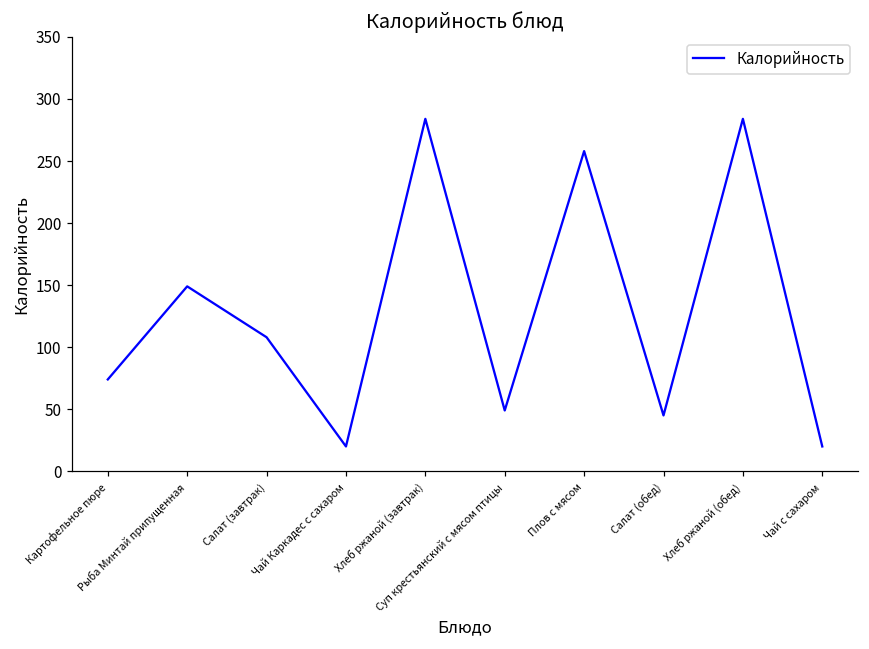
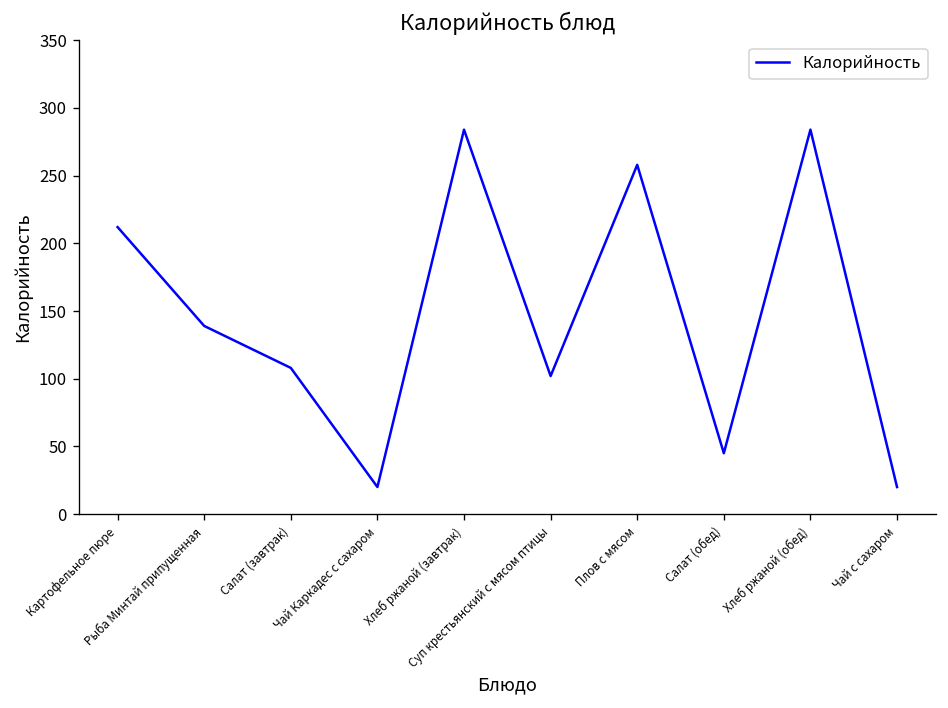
  {
-   "Картофельное пюре": 74,
-   "Рыба Минтай припущенная": 149,
+   "Картофельное пюре": 212,
+   "Рыба Минтай припущенная": 139,
    "Салат (завтрак)": 108,
    "Чай Каркадес с сахаром": 20,
    "Хлеб ржаной (завтрак)": 284,
-   "Суп крестьянский с мясом птицы": 49,
+   "Суп крестьянский с мясом птицы": 102,
    "Плов с мясом": 258,
    "Салат (обед)": 45,
    "Хлеб ржаной (обед)": 284,
    "Чай с сахаром": 20
  }
